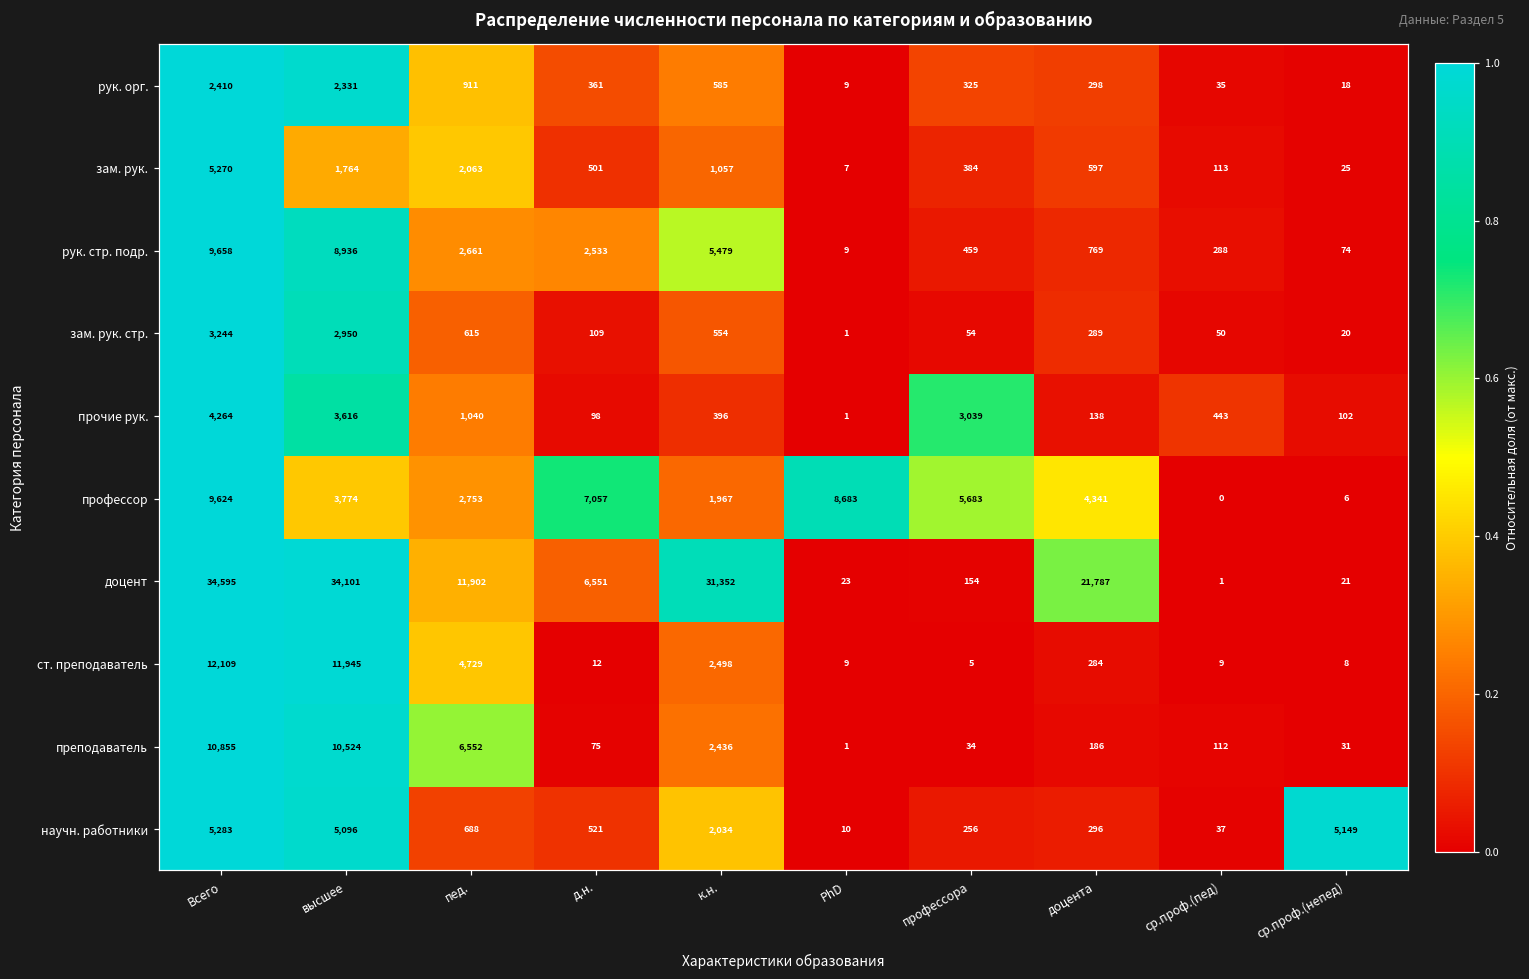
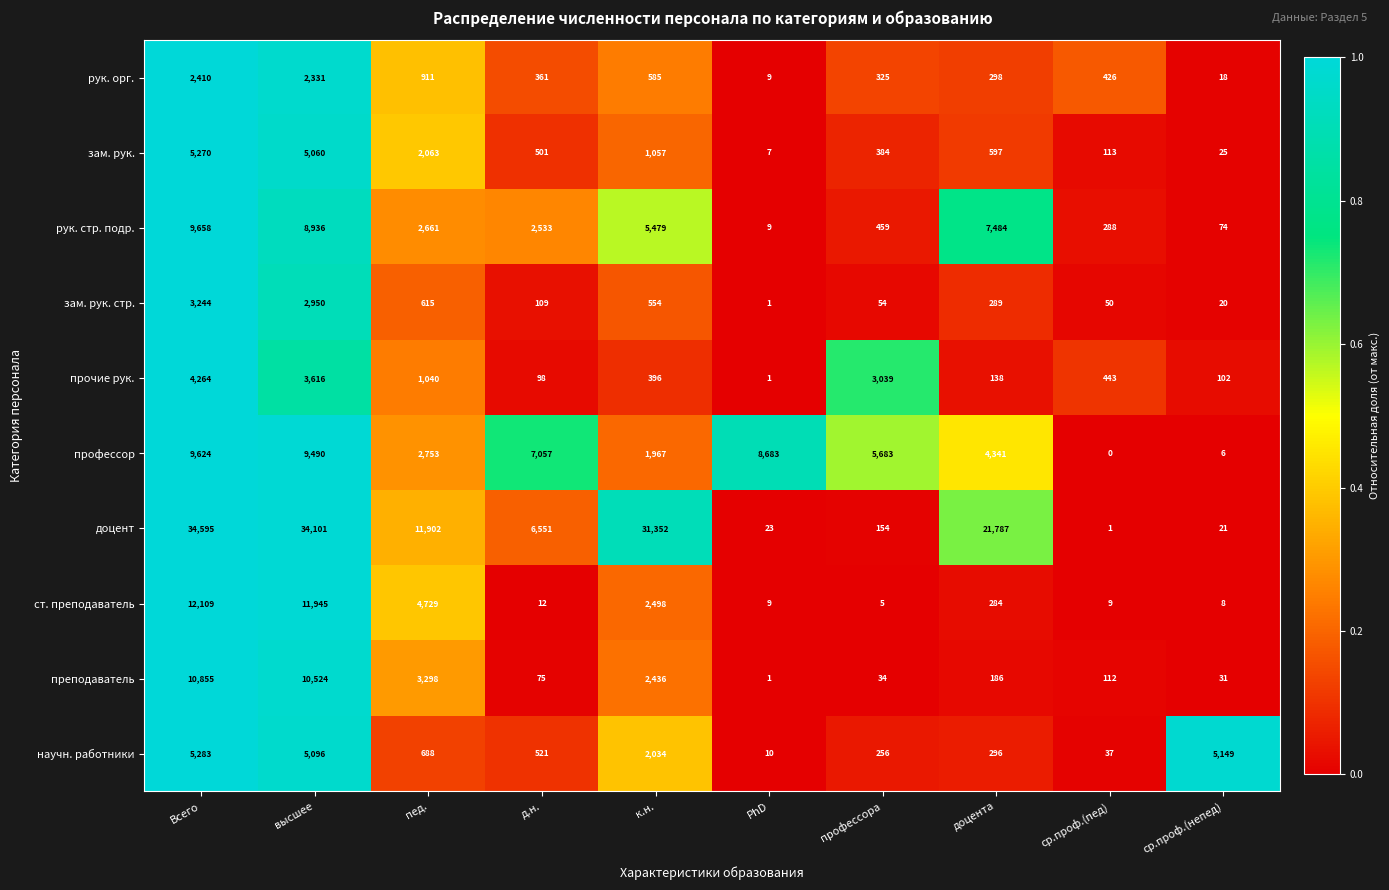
  {
    "рук. орг.": {
      "Всего": "2,410",
      "высшее": "2,331",
      "пед.": "911",
      "д.н.": "361",
      "к.н.": "585",
      "PhD": "9",
      "профессора": "325",
      "доцента": "298",
-     "ср.проф.(пед)": "35",
+     "ср.проф.(пед)": "426",
      "ср.проф.(непед)": "18"
    },
    "зам. рук.": {
      "Всего": "5,270",
-     "высшее": "1,764",
+     "высшее": "5,060",
      "пед.": "2,063",
      "д.н.": "501",
      "к.н.": "1,057",
      "PhD": "7",
      "профессора": "384",
      "доцента": "597",
      "ср.проф.(пед)": "113",
      "ср.проф.(непед)": "25"
    },
    "рук. стр. подр.": {
      "Всего": "9,658",
      "высшее": "8,936",
      "пед.": "2,661",
      "д.н.": "2,533",
      "к.н.": "5,479",
      "PhD": "9",
      "профессора": "459",
-     "доцента": "769",
+     "доцента": "7,484",
      "ср.проф.(пед)": "288",
      "ср.проф.(непед)": "74"
    },
    "зам. рук. стр.": {
      "Всего": "3,244",
      "высшее": "2,950",
      "пед.": "615",
      "д.н.": "109",
      "к.н.": "554",
      "PhD": "1",
      "профессора": "54",
      "доцента": "289",
      "ср.проф.(пед)": "50",
      "ср.проф.(непед)": "20"
    },
    "прочие рук.": {
      "Всего": "4,264",
      "высшее": "3,616",
      "пед.": "1,040",
      "д.н.": "98",
      "к.н.": "396",
      "PhD": "1",
      "профессора": "3,039",
      "доцента": "138",
      "ср.проф.(пед)": "443",
      "ср.проф.(непед)": "102"
    },
    "профессор": {
      "Всего": "9,624",
-     "высшее": "3,774",
+     "высшее": "9,490",
      "пед.": "2,753",
      "д.н.": "7,057",
      "к.н.": "1,967",
      "PhD": "8,683",
      "профессора": "5,683",
      "доцента": "4,341",
      "ср.проф.(пед)": "0",
      "ср.проф.(непед)": "6"
    },
    "доцент": {
      "Всего": "34,595",
      "высшее": "34,101",
      "пед.": "11,902",
      "д.н.": "6,551",
      "к.н.": "31,352",
      "PhD": "23",
      "профессора": "154",
      "доцента": "21,787",
      "ср.проф.(пед)": "1",
      "ср.проф.(непед)": "21"
    },
    "ст. преподаватель": {
      "Всего": "12,109",
      "высшее": "11,945",
      "пед.": "4,729",
      "д.н.": "12",
      "к.н.": "2,498",
      "PhD": "9",
      "профессора": "5",
      "доцента": "284",
      "ср.проф.(пед)": "9",
      "ср.проф.(непед)": "8"
    },
    "преподаватель": {
      "Всего": "10,855",
      "высшее": "10,524",
-     "пед.": "6,552",
+     "пед.": "3,298",
      "д.н.": "75",
      "к.н.": "2,436",
      "PhD": "1",
      "профессора": "34",
      "доцента": "186",
      "ср.проф.(пед)": "112",
      "ср.проф.(непед)": "31"
    },
    "научн. работники": {
      "Всего": "5,283",
      "высшее": "5,096",
      "пед.": "688",
      "д.н.": "521",
      "к.н.": "2,034",
      "PhD": "10",
      "профессора": "256",
      "доцента": "296",
      "ср.проф.(пед)": "37",
      "ср.проф.(непед)": "5,149"
    }
  }
